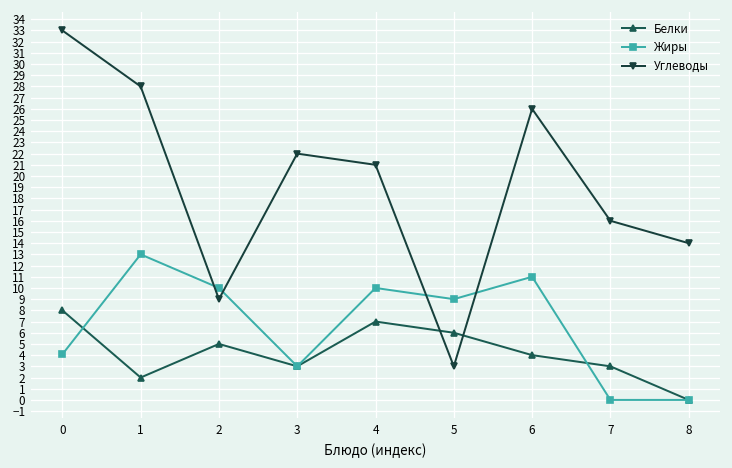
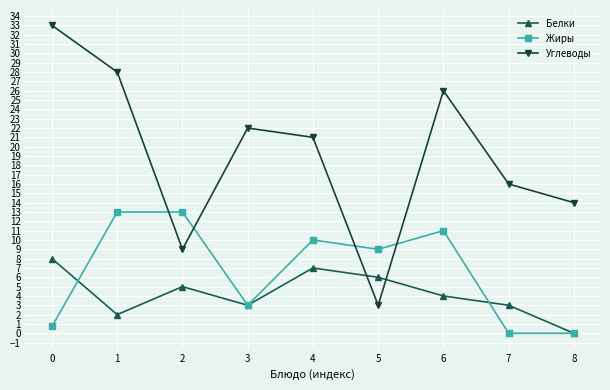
  {
    "Жиры": {
-     "0": 4,
+     "0": 1,
      "1": 13,
-     "2": 10,
+     "2": 13,
      "4": 10,
      "5": 9,
      "6": 11,
      "7": 0
    }
  }
